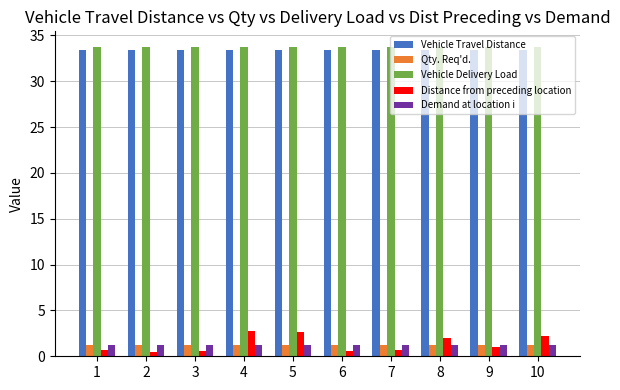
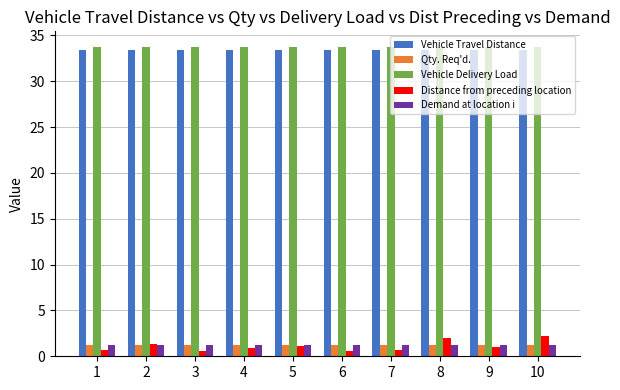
  {
    "Vehicle Travel Distance": {
      "1": 33,
      "2": 33,
      "3": 33,
      "4": 33,
      "5": 33,
      "6": 33,
      "7": 33
    },
    "Qty. Req'd.": {
      "1": 1,
      "2": 1,
      "3": 1,
      "4": 1,
      "5": 1,
      "6": 1,
      "7": 1,
      "8": 1,
      "9": 1,
      "10": 1
    },
    "Vehicle Delivery Load": {
      "1": 34,
      "2": 34,
      "3": 34,
      "4": 34,
      "5": 34,
      "6": 34
    },
    "Distance from preceding location": {
      "1": 1,
-     "2": 0,
+     "2": 1,
      "3": 1,
-     "4": 3,
-     "5": 3,
+     "4": 1,
+     "5": 1,
      "6": 1,
      "7": 1,
      "8": 2,
      "9": 1,
      "10": 2
    },
    "Demand at location i": {
      "1": 1,
      "2": 1,
      "3": 1,
      "4": 1,
      "5": 1,
      "6": 1,
      "7": 1,
      "8": 1,
      "9": 1,
      "10": 1
    }
  }
